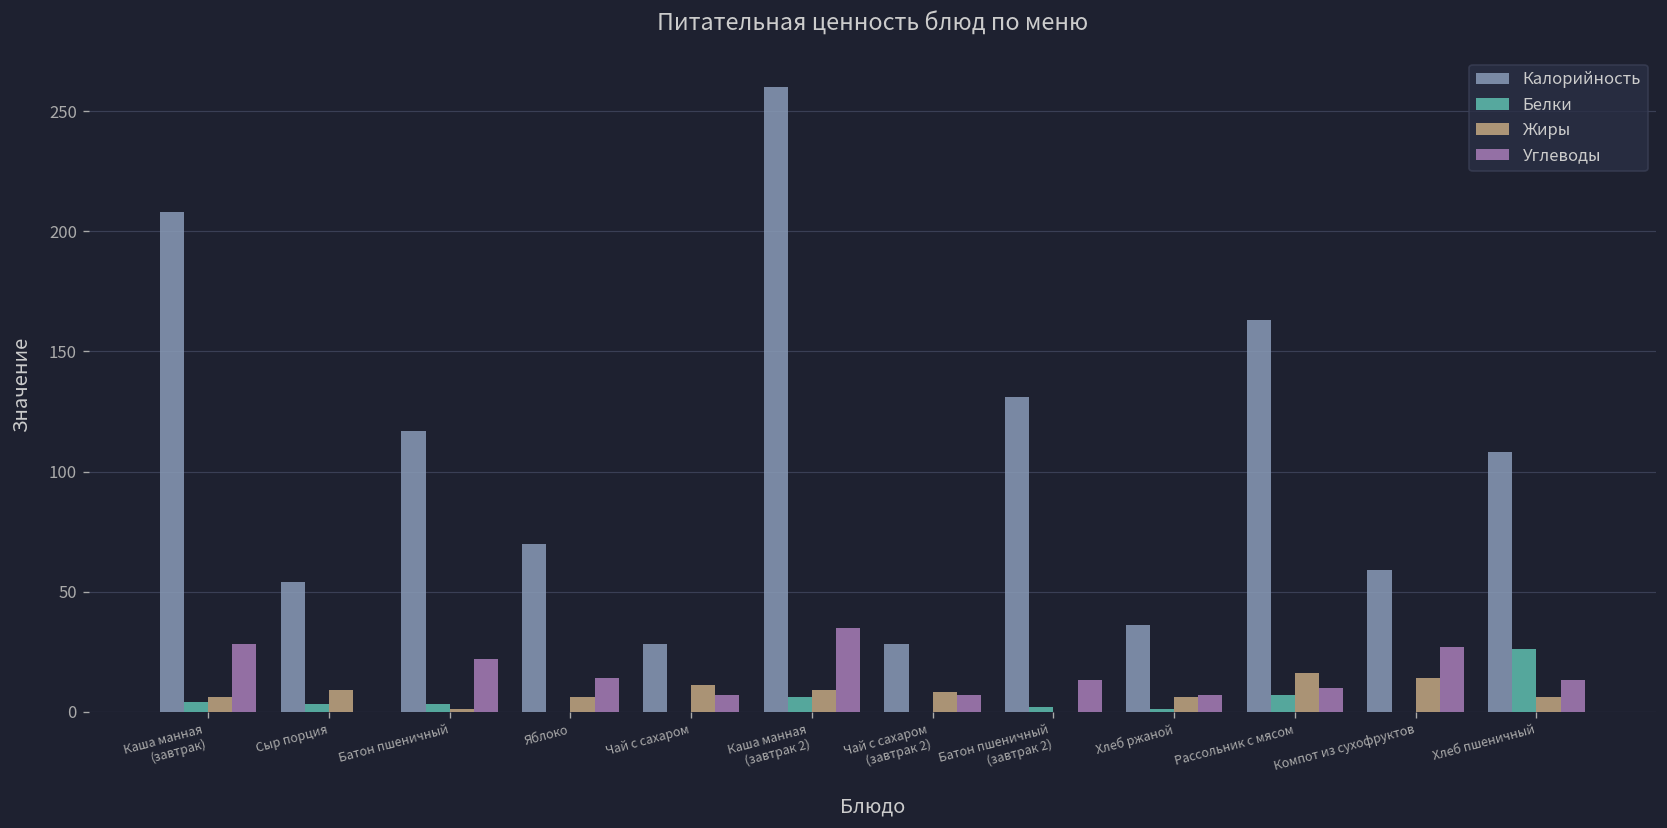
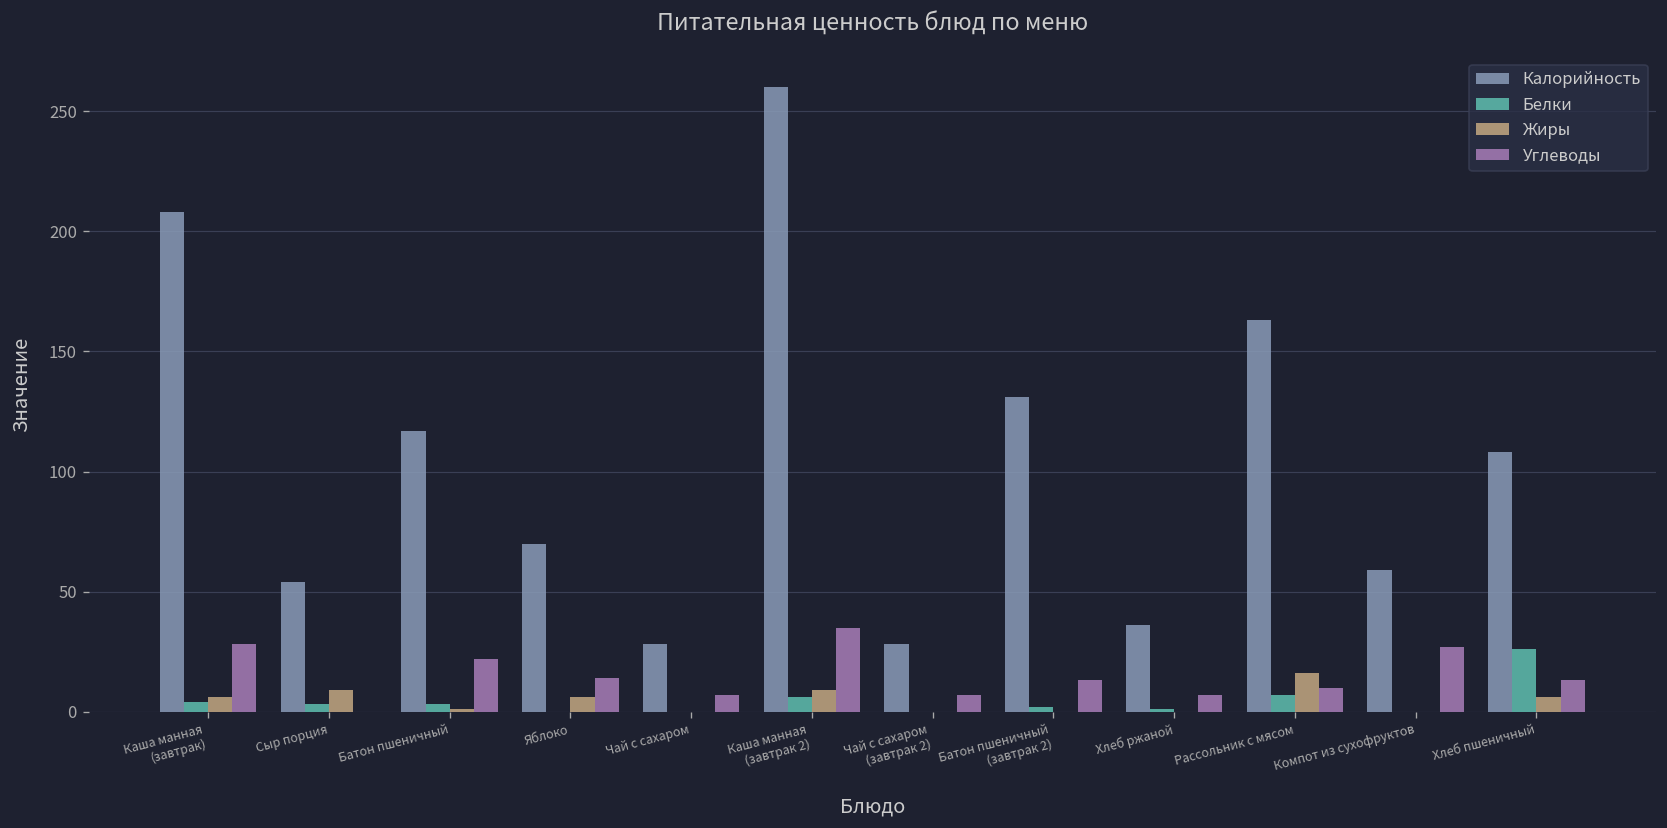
  {
    "Жиры": {
      "Каша манная (завтрак)": 6,
      "Сыр порция": 9,
      "Яблоко": 6,
-     "Чай с сахаром": 11,
+     "Чай с сахаром": 0,
      "Каша манная (завтрак 2)": 9,
-     "Чай с сахаром (завтрак 2)": 8,
+     "Чай с сахаром (завтрак 2)": 0,
      "Батон пшеничный (завтрак 2)": 0,
-     "Хлеб ржаной": 6,
+     "Хлеб ржаной": 0,
      "Рассольник с мясом": 16,
-     "Компот из сухофруктов": 14,
+     "Компот из сухофруктов": 0,
      "Хлеб пшеничный": 6
    }
  }
